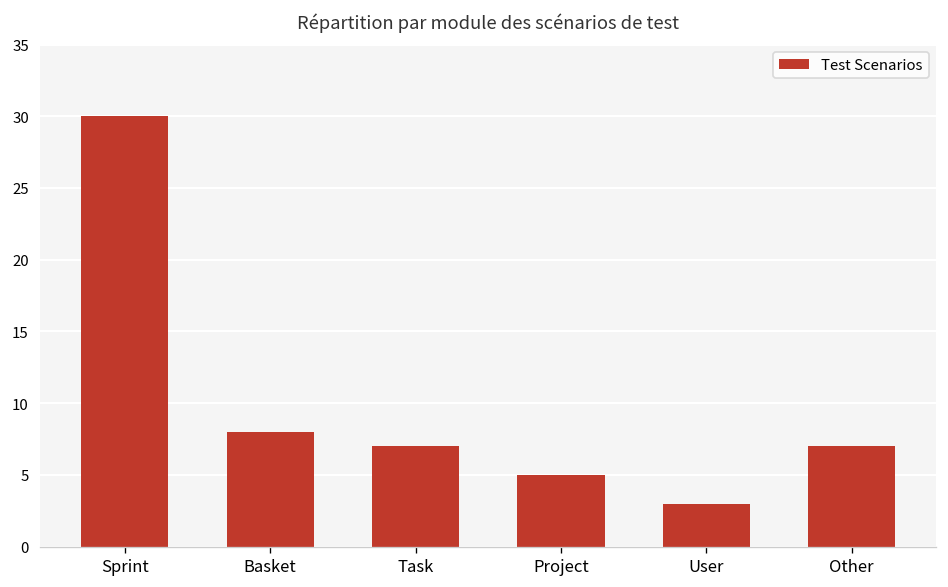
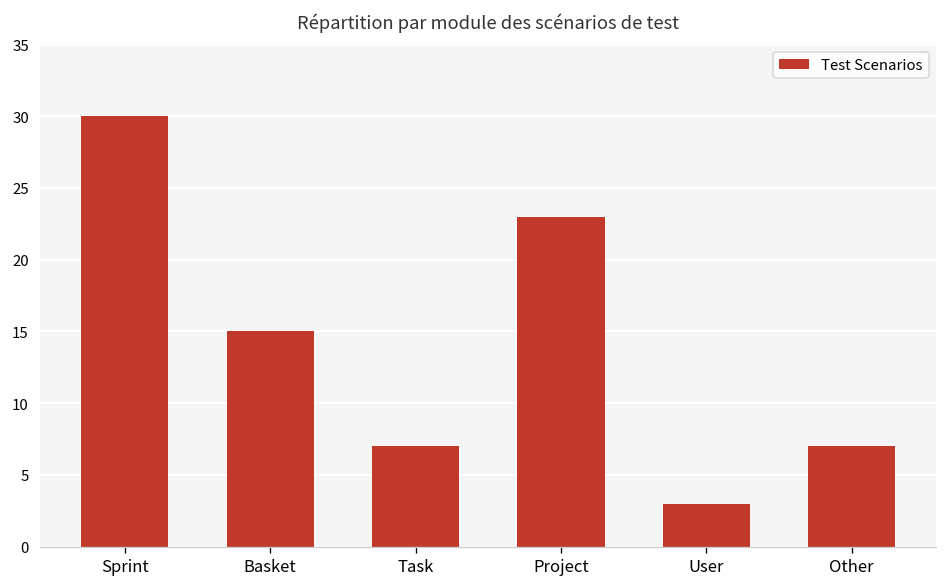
  {
    "Sprint": 30,
-   "Basket": 8,
+   "Basket": 15,
    "Task": 7,
-   "Project": 5,
+   "Project": 23,
    "User": 3,
    "Other": 7
  }
